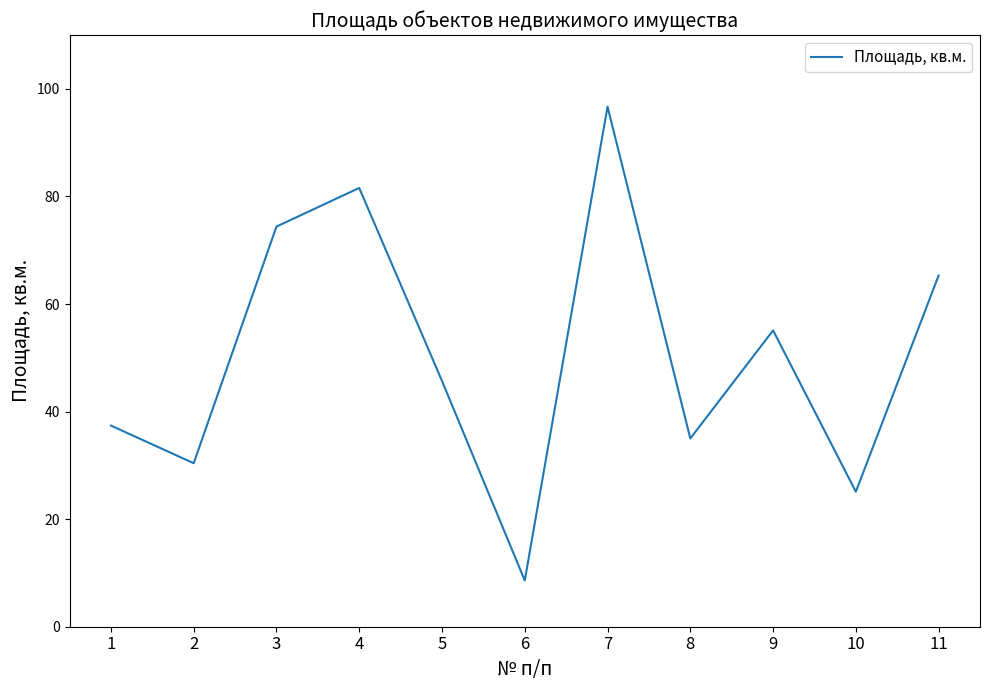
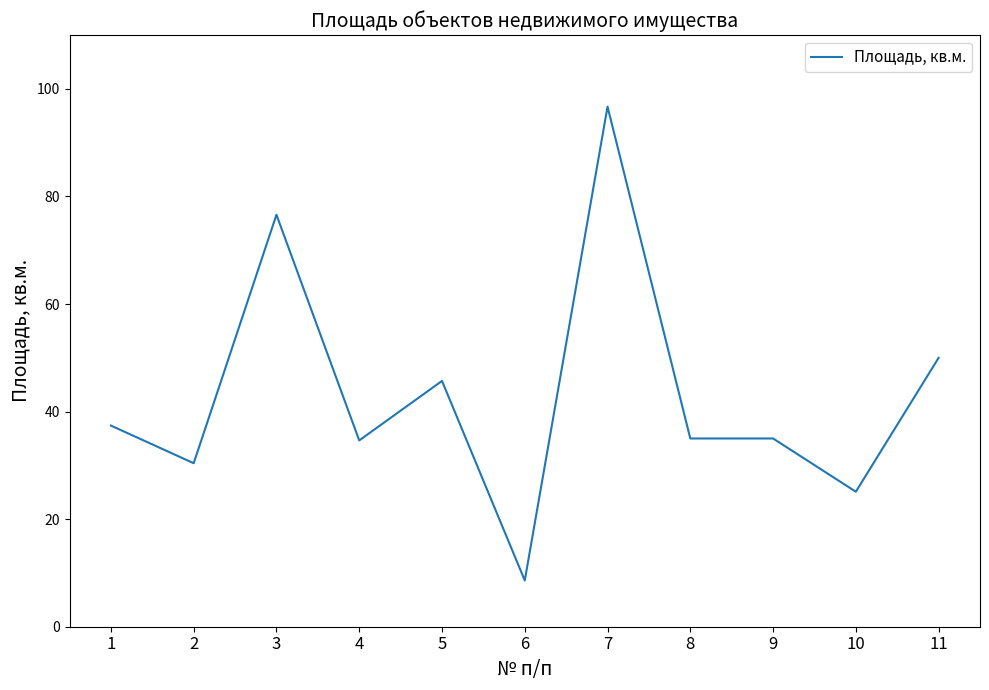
  {
    "1": 37,
    "2": 30,
-   "3": 74,
-   "4": 82,
+   "3": 77,
+   "4": 35,
    "5": 46,
    "6": 9,
    "7": 97,
    "8": 35,
-   "9": 55,
+   "9": 35,
    "10": 25,
-   "11": 65
+   "11": 50
  }
